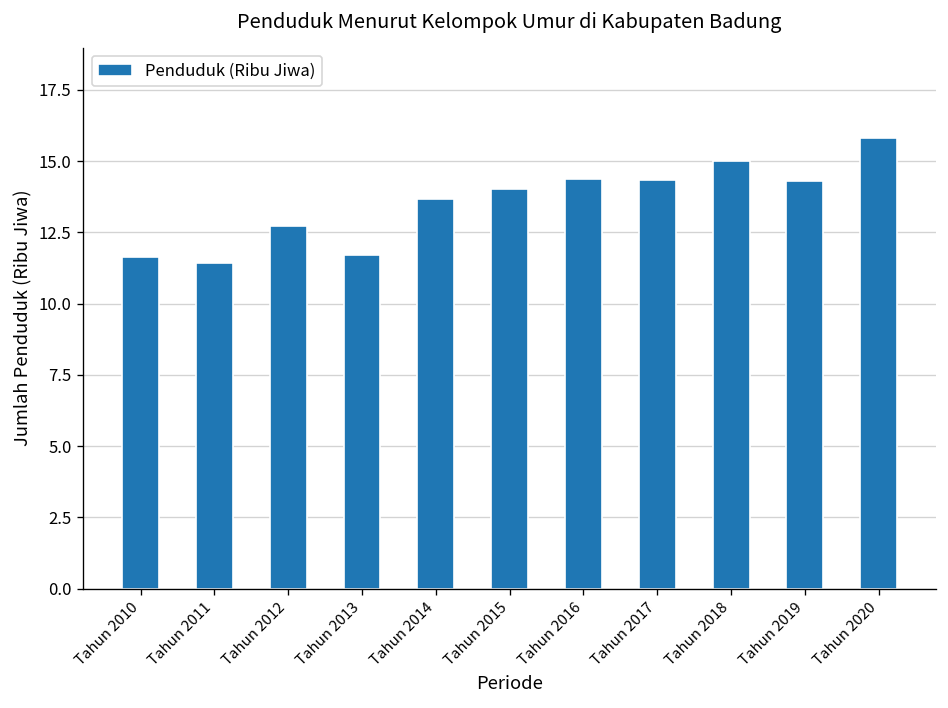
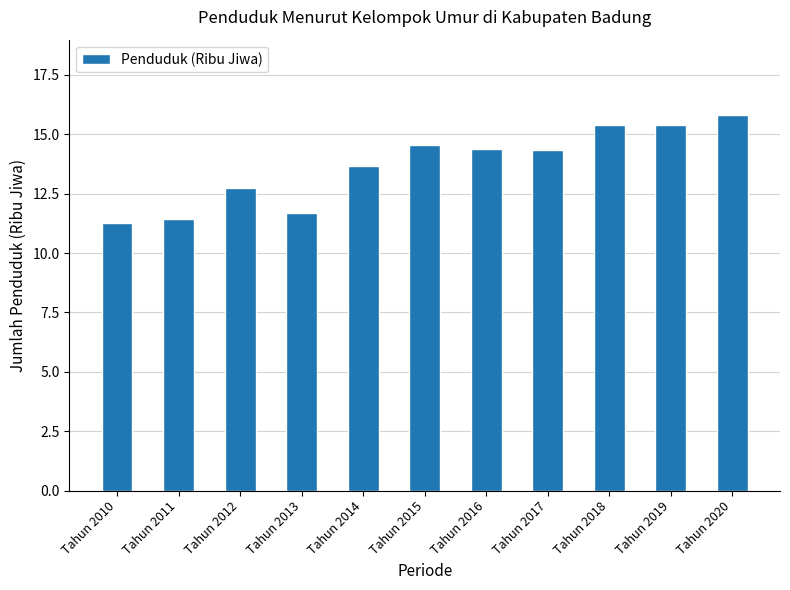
  {
-   "Tahun 2010": 11.6,
+   "Tahun 2010": 11.3,
    "Tahun 2011": 11.4,
    "Tahun 2012": 12.7,
    "Tahun 2013": 11.7,
    "Tahun 2014": 13.7,
-   "Tahun 2015": 14.0,
+   "Tahun 2015": 14.5,
    "Tahun 2016": 14.4,
    "Tahun 2017": 14.4,
-   "Tahun 2018": 15.0,
-   "Tahun 2019": 14.3,
+   "Tahun 2018": 15.4,
+   "Tahun 2019": 15.4,
    "Tahun 2020": 15.8
  }
